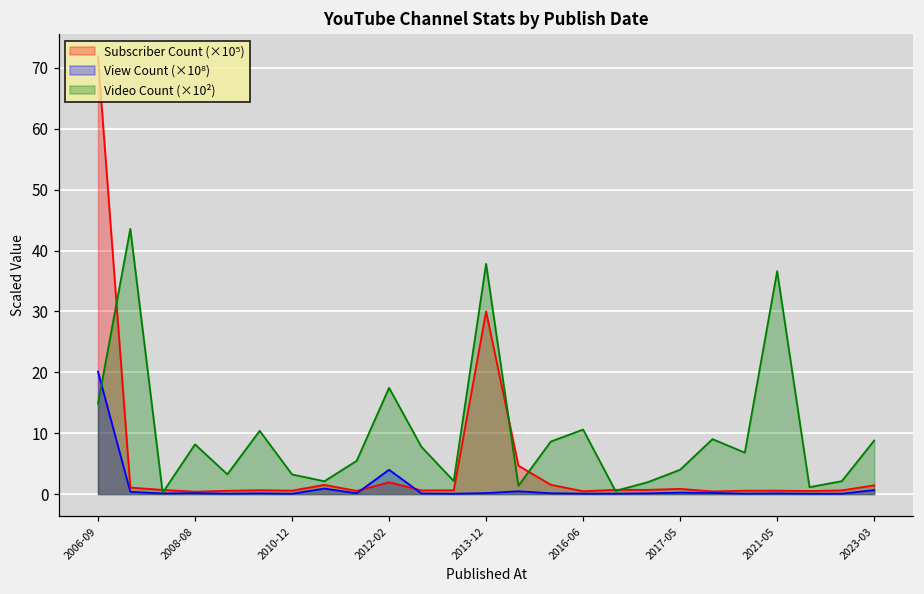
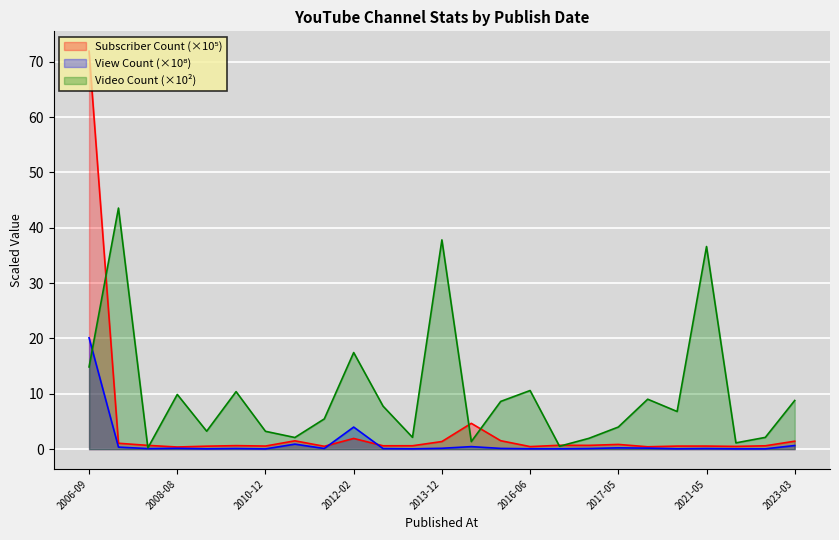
  {
    "Subscriber Count (×10⁵)": {
      "2010-12": 1,
      "2012-02": 2,
-     "2013-12": 30,
+     "2013-12": 1,
      "2017-05": 1,
      "2023-03": 1
    },
    "View Count (×10⁸)": {
      "2006-09": 20,
      "2010-12": 0,
      "2012-02": 4,
      "2013-12": 0,
      "2017-05": 0,
      "2023-03": 1
    },
    "Video Count (×10²)": {
      "2006-09": 15,
-     "2008-08": 8,
+     "2008-08": 10,
      "2010-12": 3,
      "2012-02": 17,
      "2013-12": 38,
      "2016-06": 11,
      "2017-05": 4,
      "2021-05": 37,
      "2023-03": 9
    }
  }
